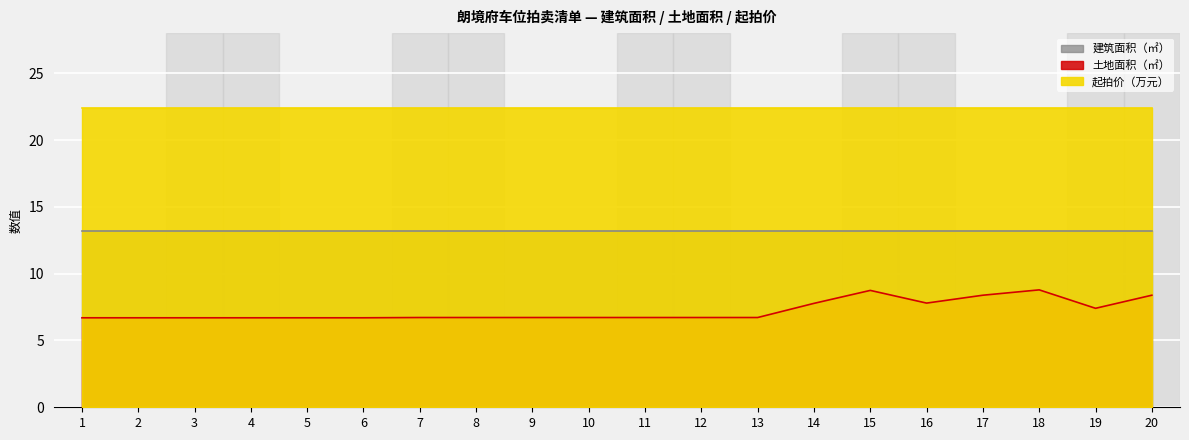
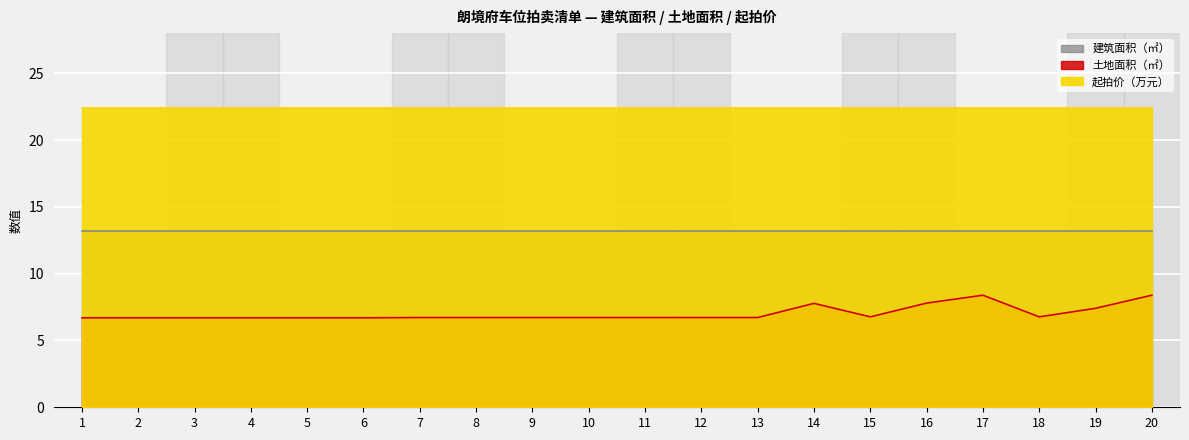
  {
    "建筑面积（㎡）": {
      "1": 13.2,
      "2": 13.2,
      "3": 13.2,
      "4": 13.2,
      "5": 13.2,
      "6": 13.2,
      "7": 13.2,
      "8": 13.2,
      "9": 13.2,
      "10": 13.2,
      "11": 13.2,
      "12": 13.2,
      "13": 13.2,
      "14": 13.2,
      "15": 13.2,
      "16": 13.2,
      "17": 13.2,
      "18": 13.2,
      "19": 13.2,
      "20": 13.2
    },
    "土地面积（㎡）": {
      "1": 6.7,
      "2": 6.7,
      "3": 6.7,
      "4": 6.7,
      "5": 6.7,
      "6": 6.7,
      "7": 6.7,
      "8": 6.7,
      "9": 6.7,
      "10": 6.7,
      "11": 6.7,
      "12": 6.7,
      "13": 6.7,
      "14": 7.8,
-     "15": 8.8,
+     "15": 6.8,
      "16": 7.8,
      "17": 8.4,
-     "18": 8.8,
+     "18": 6.8,
      "19": 7.4,
      "20": 8.4
    },
    "起拍价（万元）": {
      "1": 22.4,
      "2": 22.4,
      "3": 22.4,
      "4": 22.4,
      "5": 22.4,
      "6": 22.4,
      "7": 22.4,
      "8": 22.4,
      "9": 22.4,
      "10": 22.4,
      "11": 22.4,
      "12": 22.4,
      "13": 22.4,
      "14": 22.4,
      "15": 22.4,
      "16": 22.4,
      "17": 22.4,
      "18": 22.4,
      "19": 22.4,
      "20": 22.4
    }
  }
